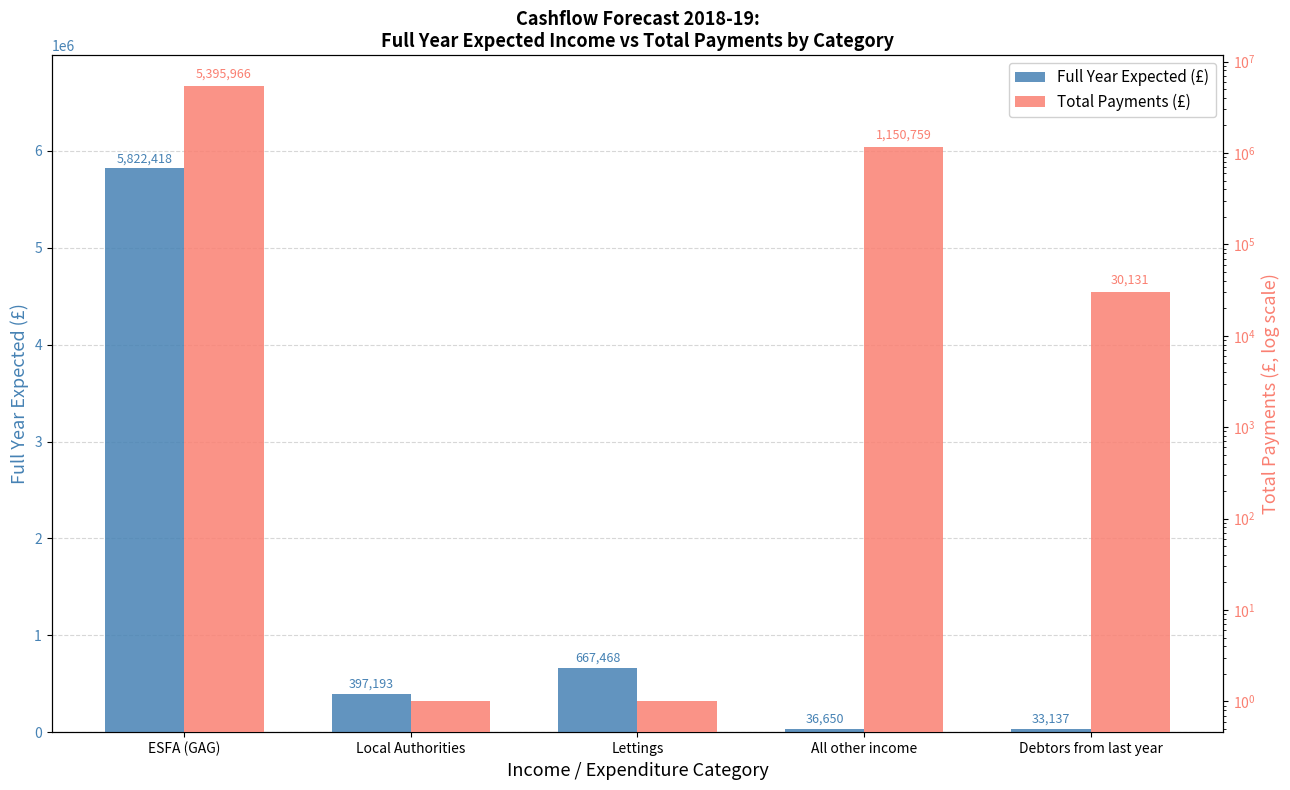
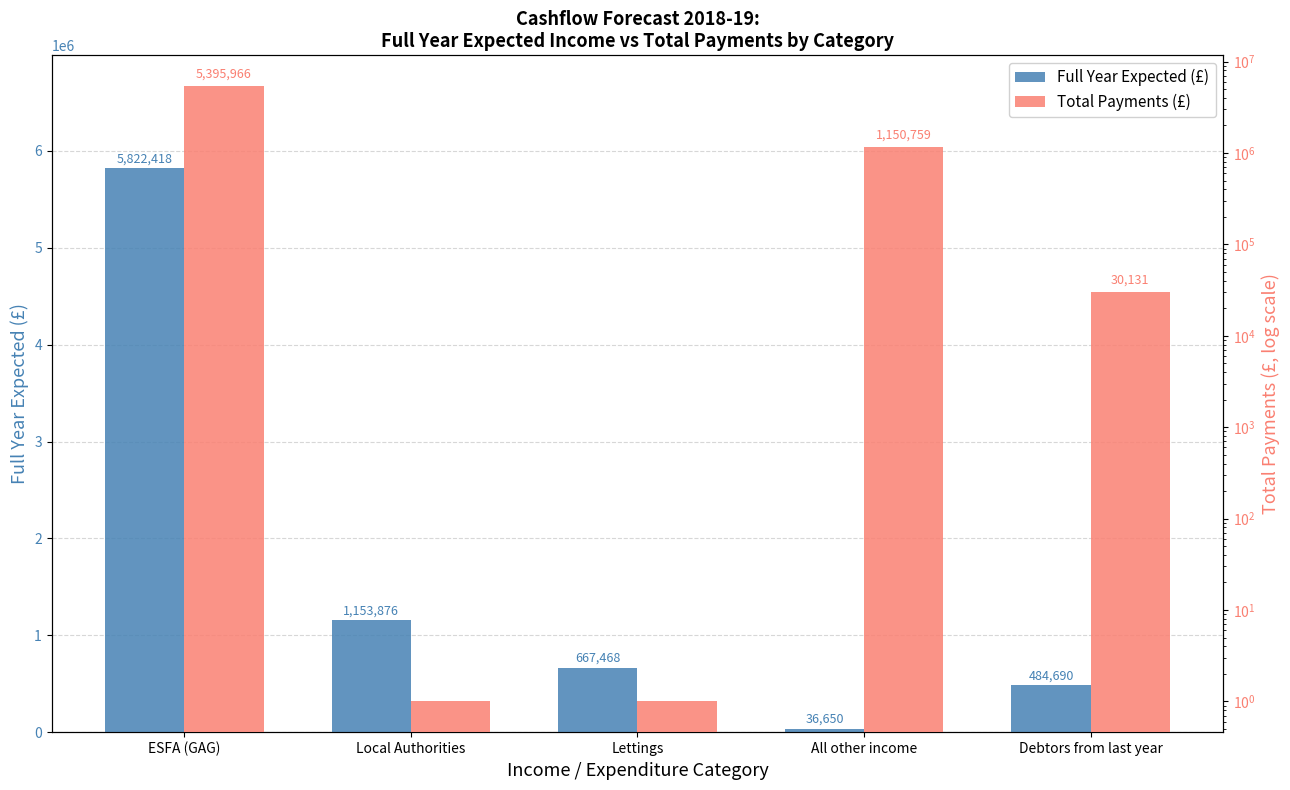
  {
    "Full Year Expected (£)": {
      "ESFA (GAG)": "5,822,418",
-     "Local Authorities": "397,193",
+     "Local Authorities": "1,153,876",
      "Lettings": "667,468",
      "All other income": "36,650",
-     "Debtors from last year": "33,137"
+     "Debtors from last year": "484,690"
    },
    "Total Payments (£)": {
      "ESFA (GAG)": "5,395,966",
      "All other income": "1,150,759",
      "Debtors from last year": "30,131"
    }
  }
